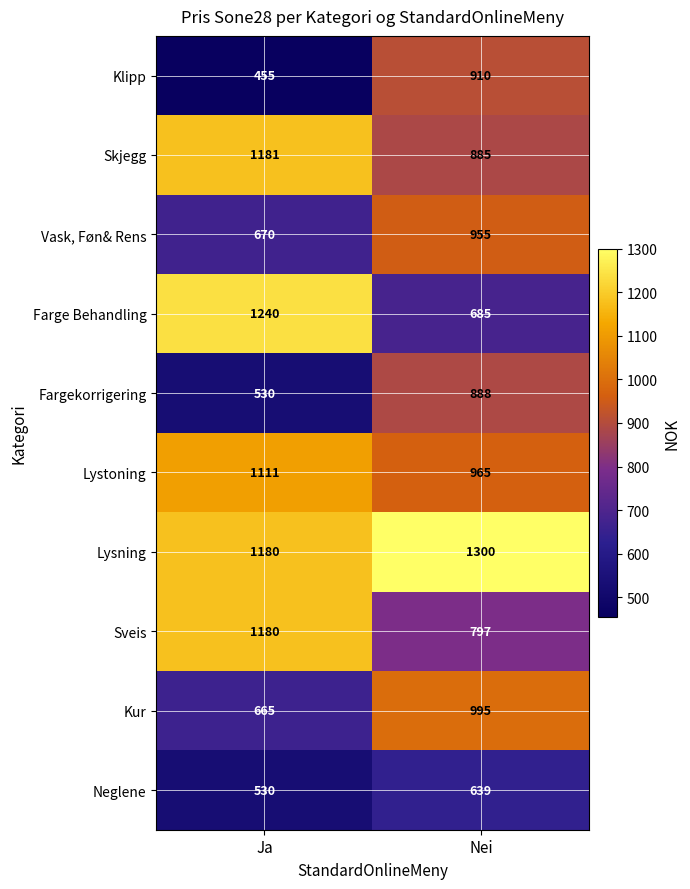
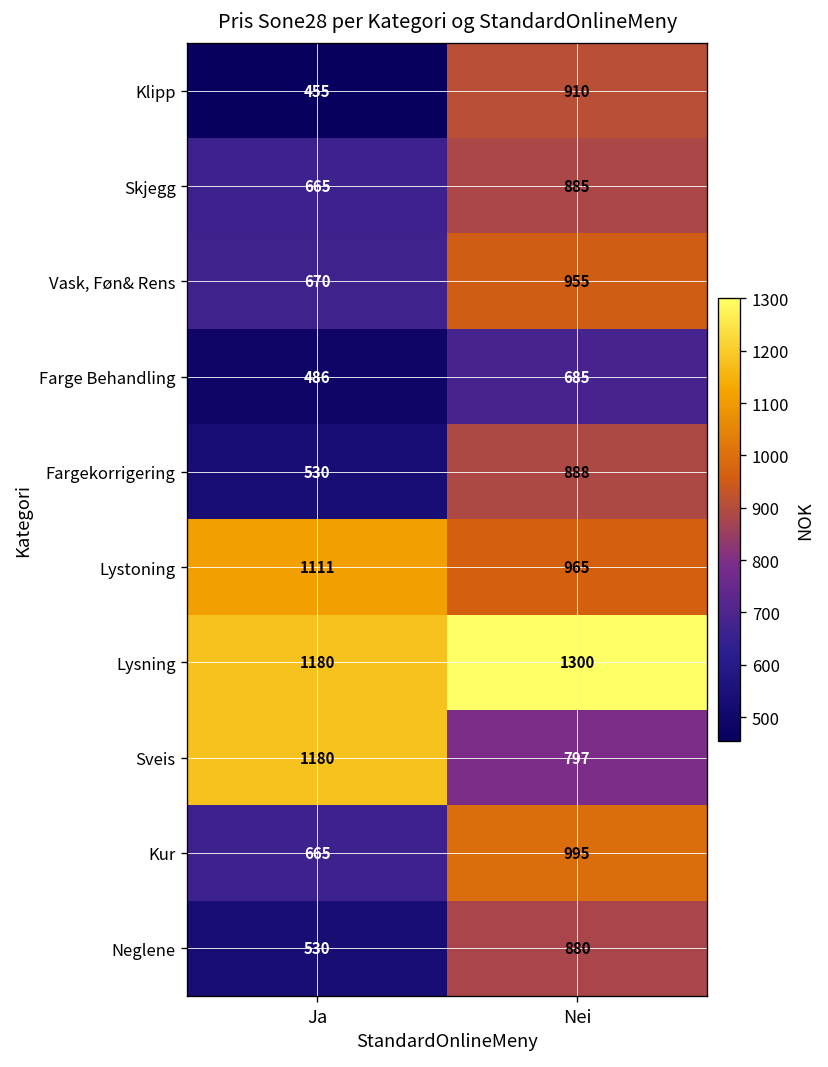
  {
    "Klipp": {
      "Ja": 455,
      "Nei": 910
    },
    "Skjegg": {
-     "Ja": 1181,
+     "Ja": 665,
      "Nei": 885
    },
    "Vask, Føn& Rens": {
      "Ja": 670,
      "Nei": 955
    },
    "Farge Behandling": {
-     "Ja": 1240,
+     "Ja": 486,
      "Nei": 685
    },
    "Fargekorrigering": {
      "Ja": 530,
      "Nei": 888
    },
    "Lystoning": {
      "Ja": 1111,
      "Nei": 965
    },
    "Lysning": {
      "Ja": 1180,
      "Nei": 1300
    },
    "Sveis": {
      "Ja": 1180,
      "Nei": 797
    },
    "Kur": {
      "Ja": 665,
      "Nei": 995
    },
    "Neglene": {
      "Ja": 530,
-     "Nei": 639
+     "Nei": 880
    }
  }
